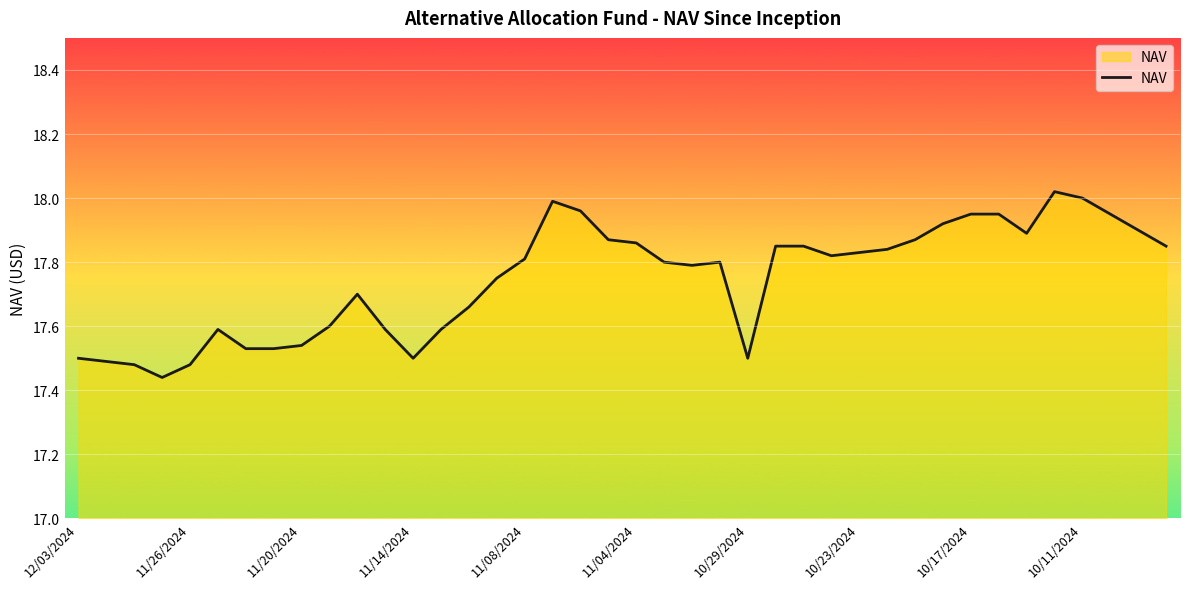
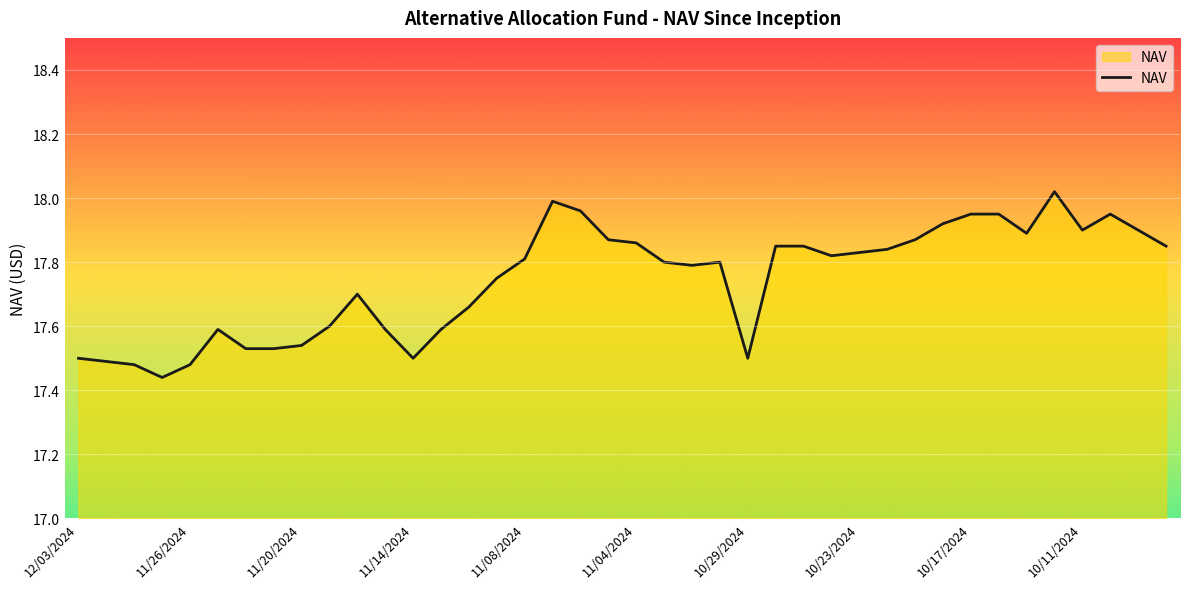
  {
    "12/03/2024": 17.5,
    "11/26/2024": 17.48,
    "11/20/2024": 17.54,
    "11/14/2024": 17.5,
    "11/08/2024": 17.81,
    "11/04/2024": 17.86,
    "10/29/2024": 17.5,
    "10/23/2024": 17.83,
    "10/17/2024": 17.95,
-   "10/11/2024": 18.0
+   "10/11/2024": 17.9
  }
